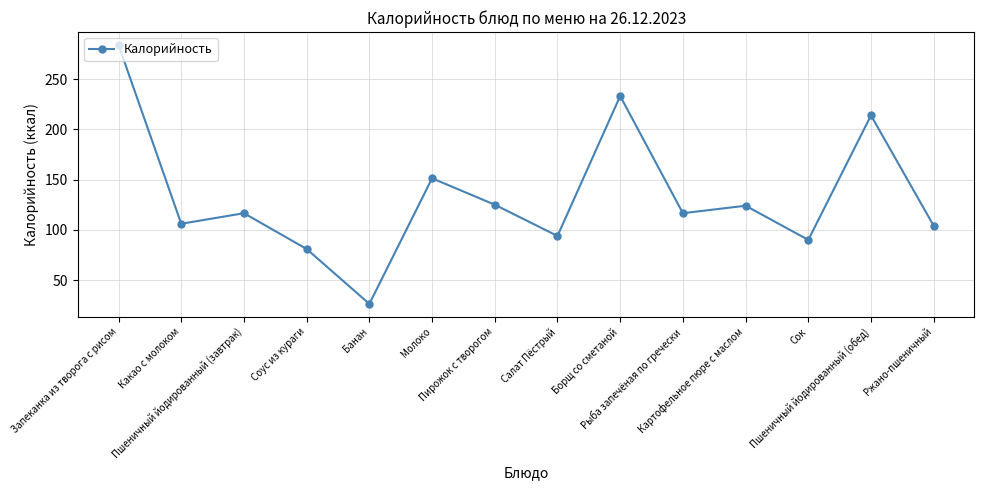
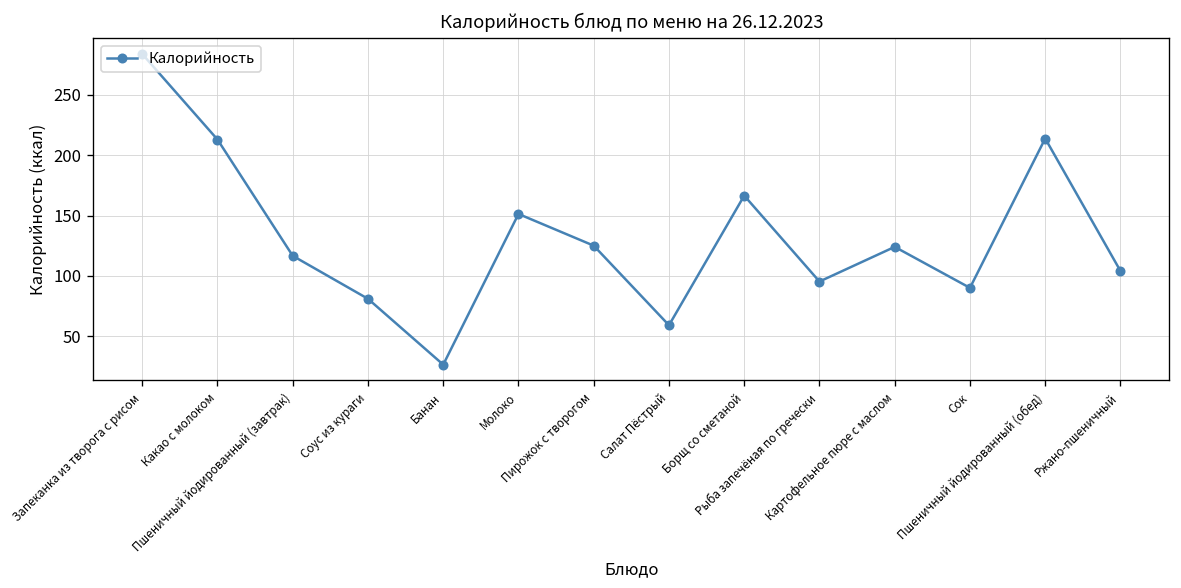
  {
-   "Какао с молоком": 106,
+   "Какао с молоком": 213,
    "Пшеничный йодированный (завтрак)": 117,
    "Соус из кураги": 81,
    "Банан": 26,
    "Молоко": 151,
    "Пирожок с творогом": 125,
-   "Салат Пёстрый": 94,
-   "Борщ со сметаной": 233,
-   "Рыба запечёная по гречески": 117,
+   "Салат Пёстрый": 59,
+   "Борщ со сметаной": 167,
+   "Рыба запечёная по гречески": 95,
    "Картофельное пюре с маслом": 124,
    "Сок": 90,
    "Пшеничный йодированный (обед)": 214,
    "Ржано-пшеничный": 104
  }
